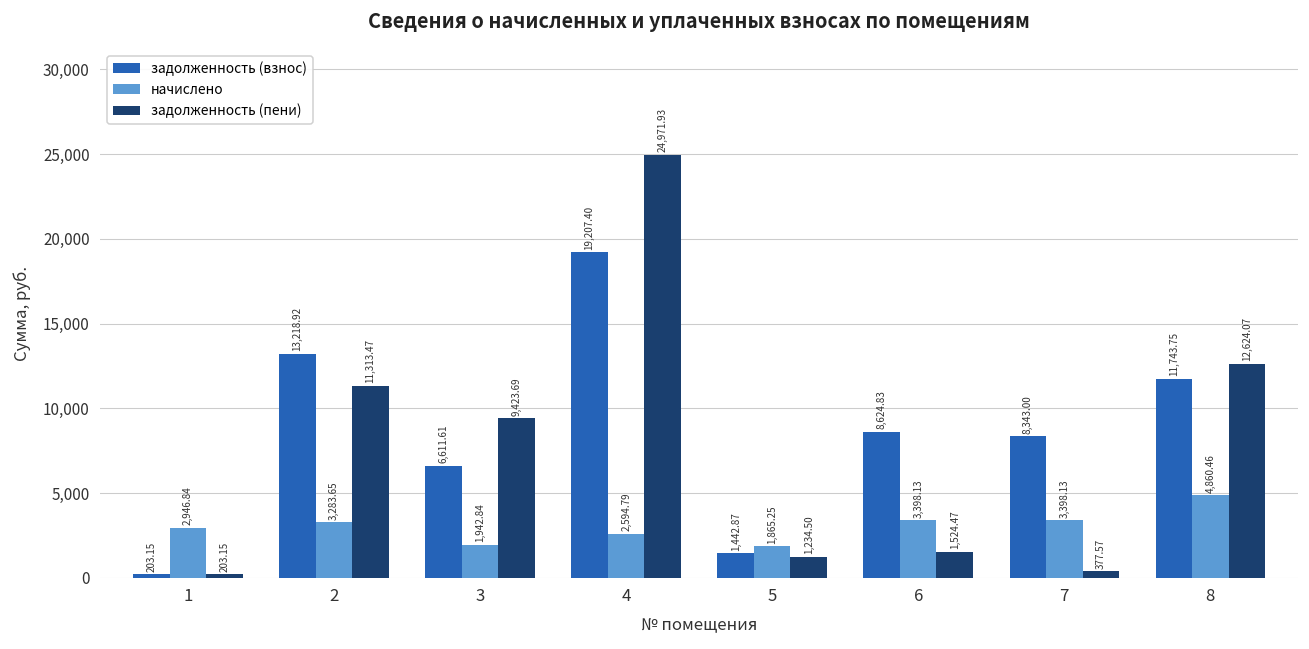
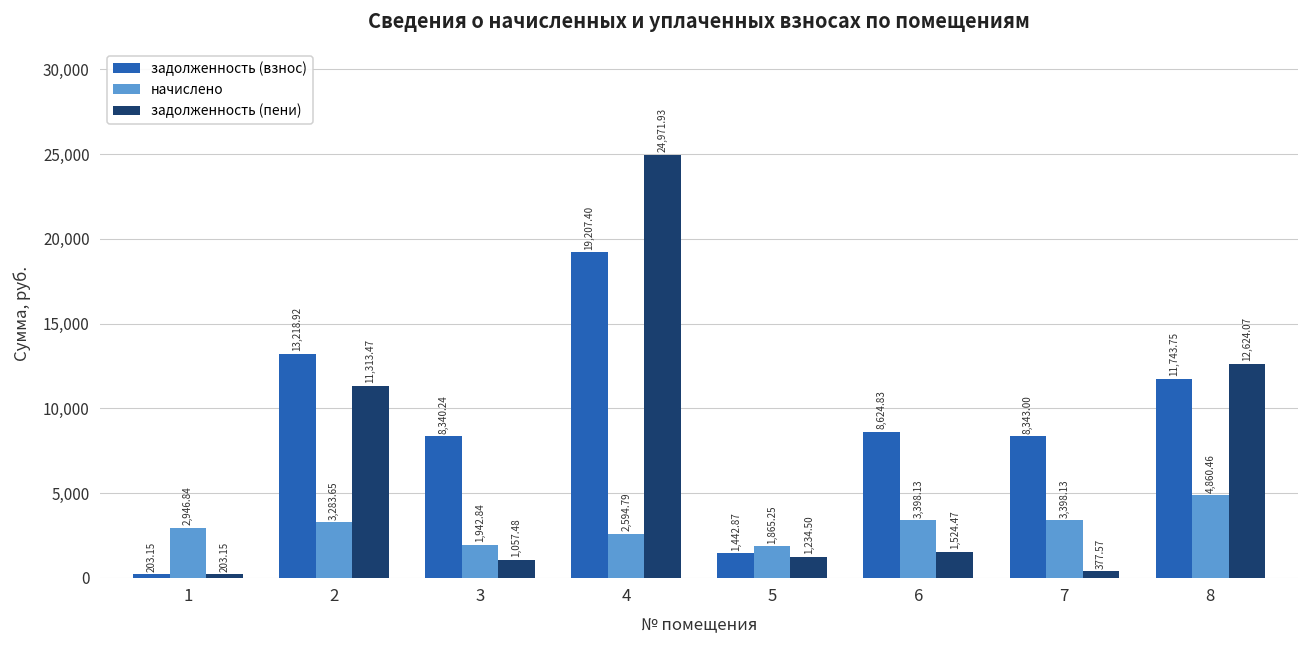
  {
    "задолженность (взнос)": {
      "1": "203.15",
      "2": "13,218.92",
-     "3": "6,611.61",
+     "3": "8,340.24",
      "4": "19,207.40",
      "5": "1,442.87",
      "6": "8,624.83",
      "7": "8,343.00",
      "8": "11,743.75"
    },
    "начислено": {
      "1": "2,946.84",
      "2": "3,283.65",
      "3": "1,942.84",
      "4": "2,594.79",
      "5": "1,865.25",
      "6": "3,398.13",
      "7": "3,398.13",
      "8": "4,860.46"
    },
    "задолженность (пени)": {
      "1": "203.15",
      "2": "11,313.47",
-     "3": "9,423.69",
+     "3": "1,057.48",
      "4": "24,971.93",
      "5": "1,234.50",
      "6": "1,524.47",
      "7": "377.57",
      "8": "12,624.07"
    }
  }
